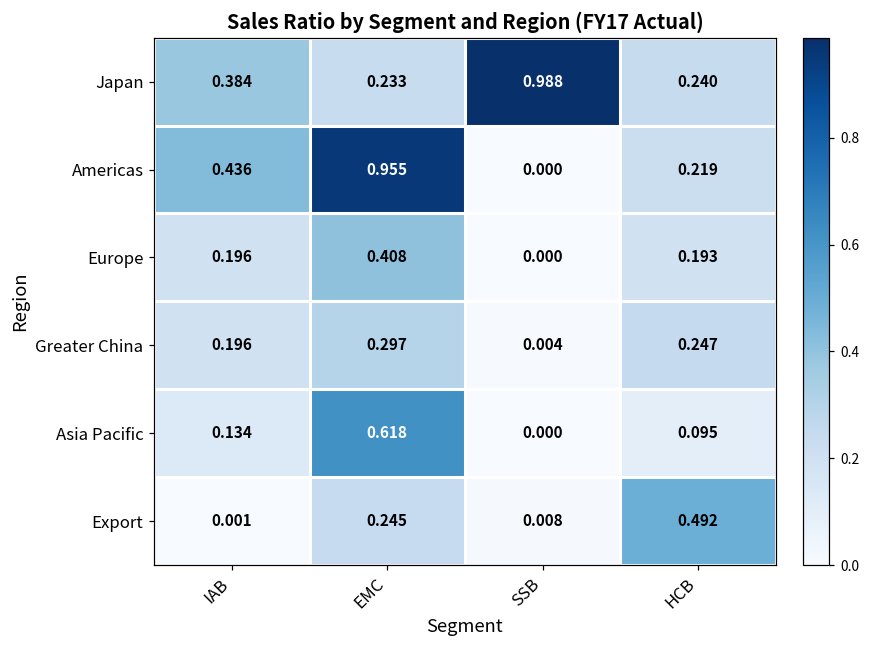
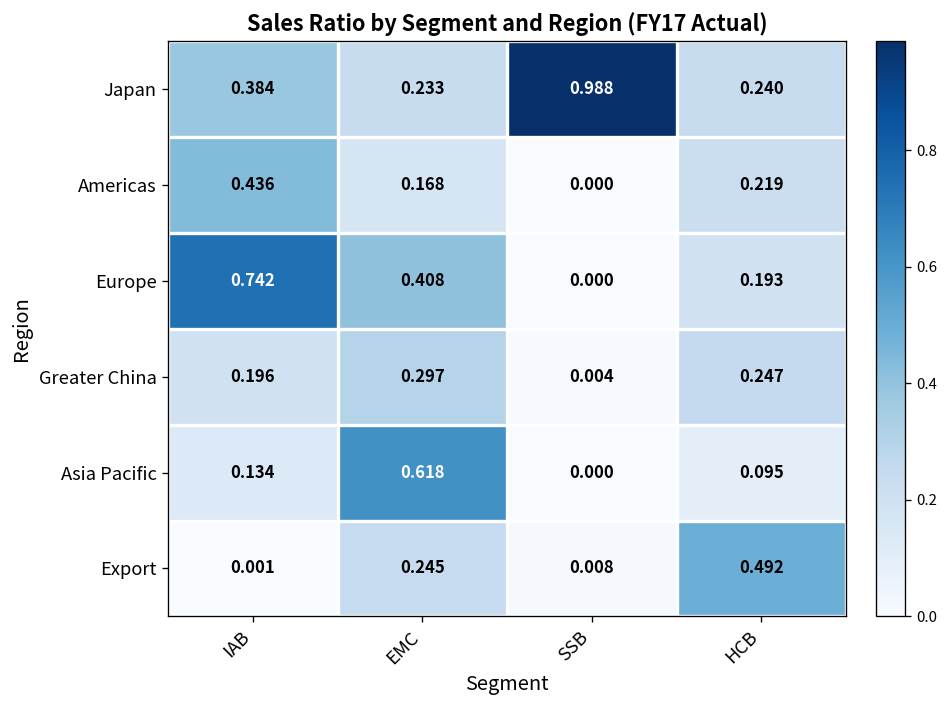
  {
    "Japan": {
      "IAB": 0.384,
      "EMC": 0.233,
      "SSB": 0.988,
      "HCB": 0.240
    },
    "Americas": {
      "IAB": 0.436,
-     "EMC": 0.955,
+     "EMC": 0.168,
      "SSB": 0.000,
      "HCB": 0.219
    },
    "Europe": {
-     "IAB": 0.196,
+     "IAB": 0.742,
      "EMC": 0.408,
      "SSB": 0.000,
      "HCB": 0.193
    },
    "Greater China": {
      "IAB": 0.196,
      "EMC": 0.297,
      "SSB": 0.004,
      "HCB": 0.247
    },
    "Asia Pacific": {
      "IAB": 0.134,
      "EMC": 0.618,
      "SSB": 0.000,
      "HCB": 0.095
    },
    "Export": {
      "IAB": 0.001,
      "EMC": 0.245,
      "SSB": 0.008,
      "HCB": 0.492
    }
  }
